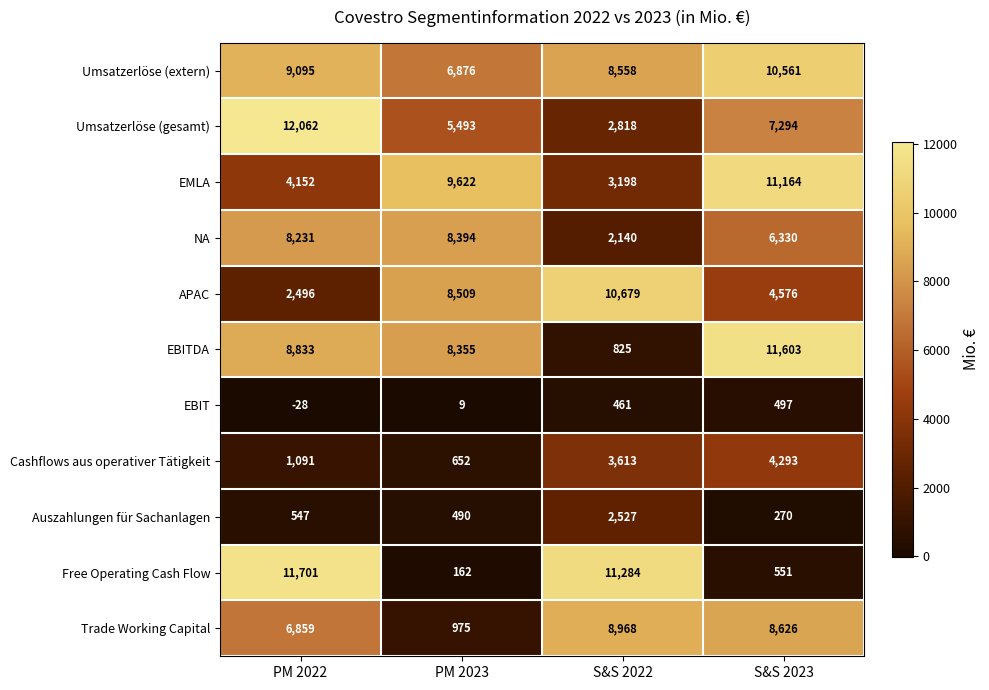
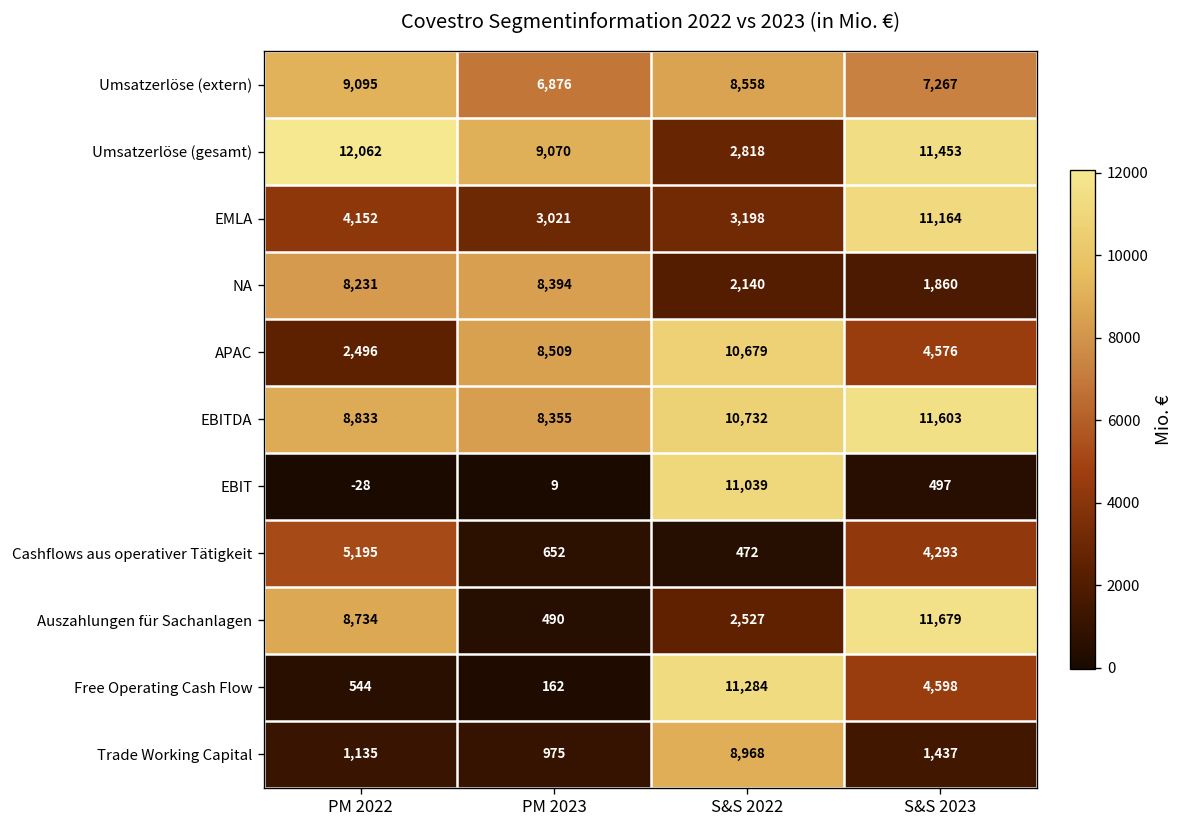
  {
    "Umsatzerlöse (extern)": {
      "PM 2022": "9,095",
      "PM 2023": "6,876",
      "S&S 2022": "8,558",
-     "S&S 2023": "10,561"
+     "S&S 2023": "7,267"
    },
    "Umsatzerlöse (gesamt)": {
      "PM 2022": "12,062",
-     "PM 2023": "5,493",
+     "PM 2023": "9,070",
      "S&S 2022": "2,818",
-     "S&S 2023": "7,294"
+     "S&S 2023": "11,453"
    },
    "EMLA": {
      "PM 2022": "4,152",
-     "PM 2023": "9,622",
+     "PM 2023": "3,021",
      "S&S 2022": "3,198",
      "S&S 2023": "11,164"
    },
    "NA": {
      "PM 2022": "8,231",
      "PM 2023": "8,394",
      "S&S 2022": "2,140",
-     "S&S 2023": "6,330"
+     "S&S 2023": "1,860"
    },
    "APAC": {
      "PM 2022": "2,496",
      "PM 2023": "8,509",
      "S&S 2022": "10,679",
      "S&S 2023": "4,576"
    },
    "EBITDA": {
      "PM 2022": "8,833",
      "PM 2023": "8,355",
-     "S&S 2022": "825",
+     "S&S 2022": "10,732",
      "S&S 2023": "11,603"
    },
    "EBIT": {
      "PM 2022": "-28",
      "PM 2023": "9",
-     "S&S 2022": "461",
+     "S&S 2022": "11,039",
      "S&S 2023": "497"
    },
    "Cashflows aus operativer Tätigkeit": {
-     "PM 2022": "1,091",
+     "PM 2022": "5,195",
      "PM 2023": "652",
-     "S&S 2022": "3,613",
+     "S&S 2022": "472",
      "S&S 2023": "4,293"
    },
    "Auszahlungen für Sachanlagen": {
-     "PM 2022": "547",
+     "PM 2022": "8,734",
      "PM 2023": "490",
      "S&S 2022": "2,527",
-     "S&S 2023": "270"
+     "S&S 2023": "11,679"
    },
    "Free Operating Cash Flow": {
-     "PM 2022": "11,701",
+     "PM 2022": "544",
      "PM 2023": "162",
      "S&S 2022": "11,284",
-     "S&S 2023": "551"
+     "S&S 2023": "4,598"
    },
    "Trade Working Capital": {
-     "PM 2022": "6,859",
+     "PM 2022": "1,135",
      "PM 2023": "975",
      "S&S 2022": "8,968",
-     "S&S 2023": "8,626"
+     "S&S 2023": "1,437"
    }
  }
